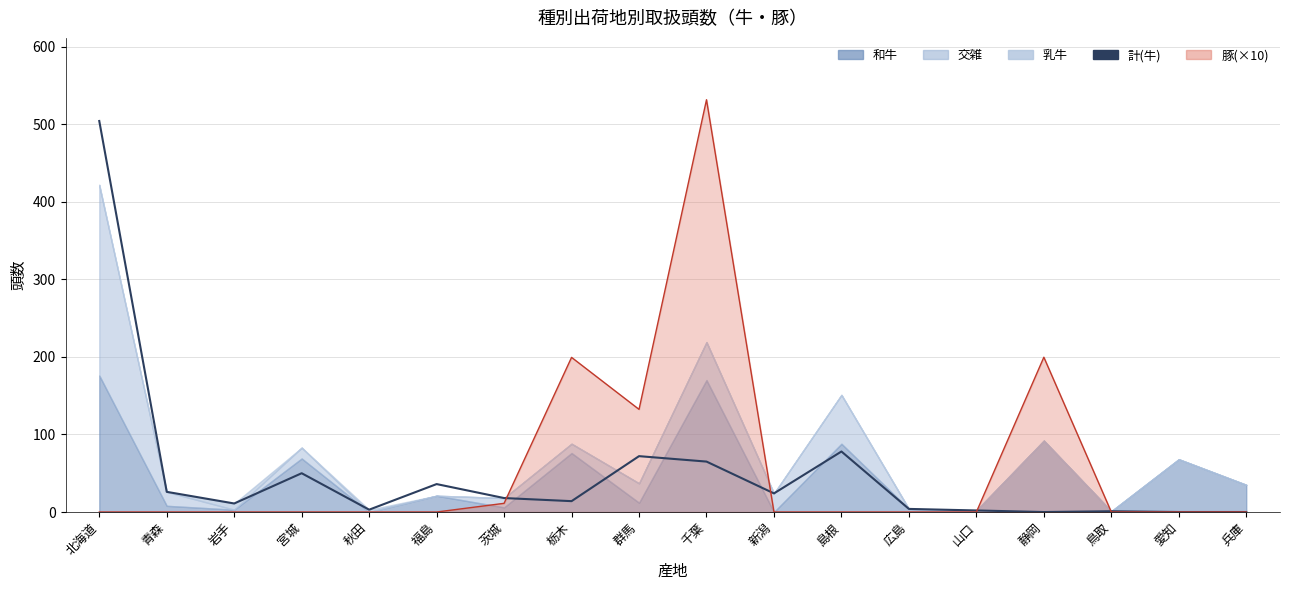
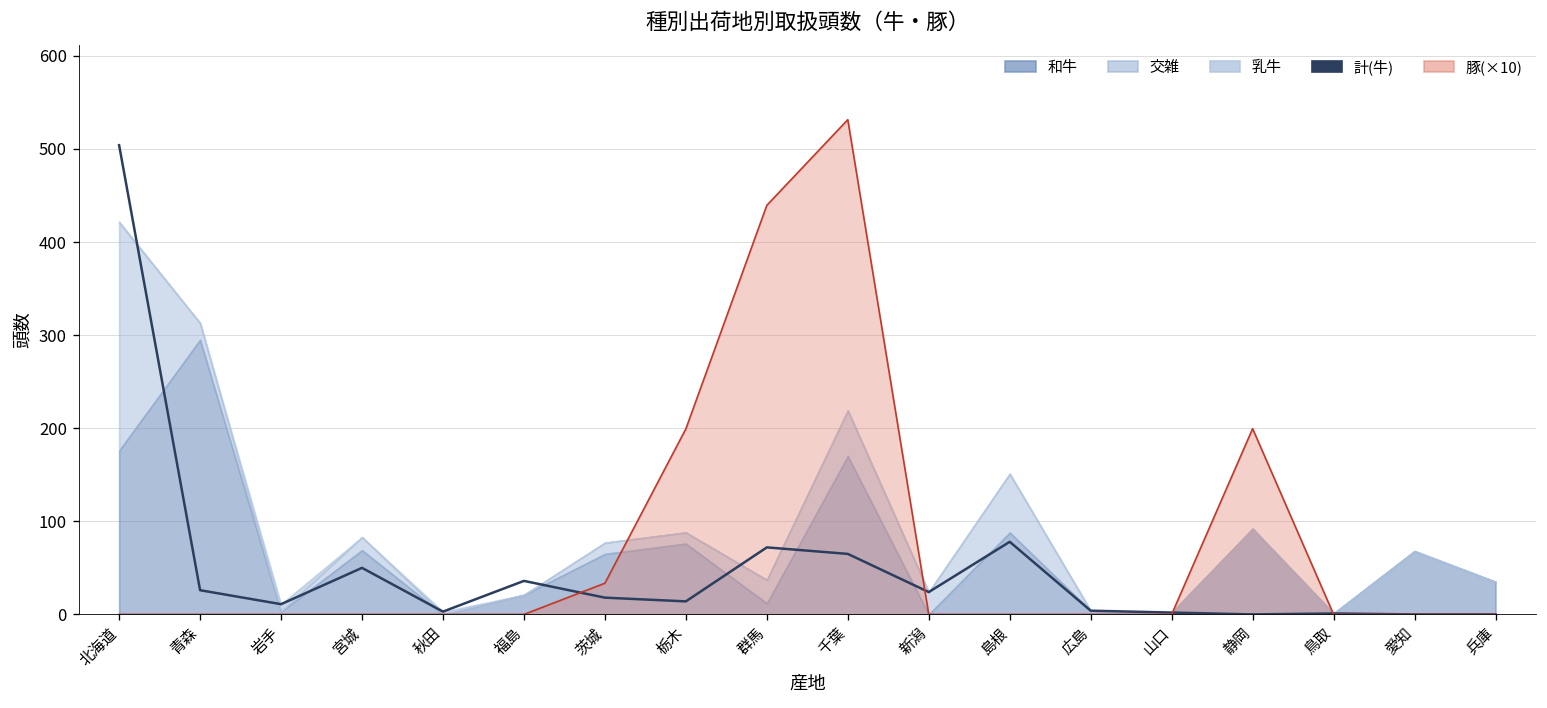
  {
    "計(牛)": {
      "北海道": 500,
      "宮城": 50,
      "福島": 40,
      "栃木": 10,
      "群馬": 70,
      "千葉": 70,
      "島根": 80,
      "静岡": 0
    },
    "和牛": {
      "北海道": 180,
-     "青森": 10,
+     "青森": 300,
      "宮城": 70,
-     "茨城": 10,
+     "茨城": 70,
      "栃木": 80,
      "群馬": 10,
      "千葉": 170,
      "島根": 90
    },
    "豚(×10)": {
      "北海道": 0,
      "青森": 0,
      "宮城": 0,
      "福島": 0,
-     "茨城": 10,
+     "茨城": 30,
      "栃木": 200,
-     "群馬": 130,
+     "群馬": 440,
      "千葉": 530,
      "島根": 0,
      "広島": 0,
      "静岡": 200
    }
  }
